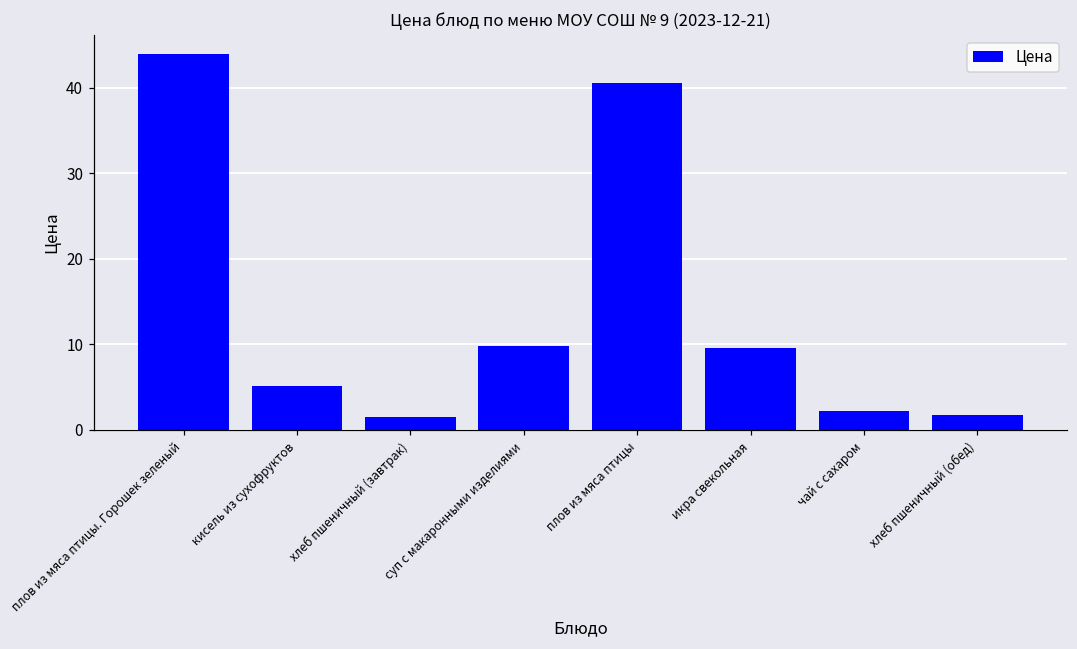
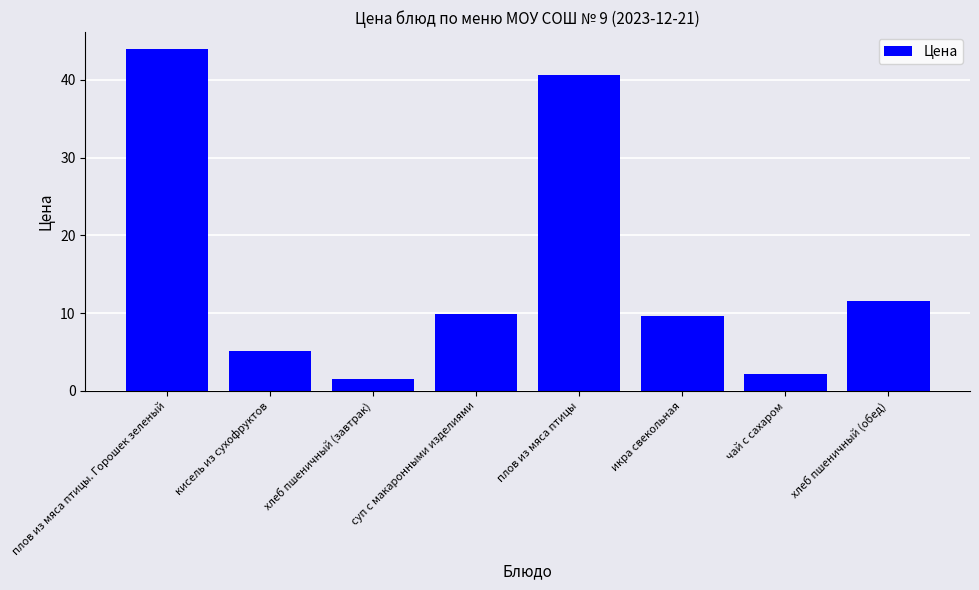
  {
    "плов из мяса птицы. Горошек зеленый": 44,
    "кисель из сухофруктов": 5,
    "хлеб пшеничный (завтрак)": 2,
    "суп с макаронными изделиями": 10,
    "плов из мяса птицы": 41,
    "икра свекольная": 10,
    "чай с сахаром": 2,
-   "хлеб пшеничный (обед)": 2
+   "хлеб пшеничный (обед)": 12
  }
